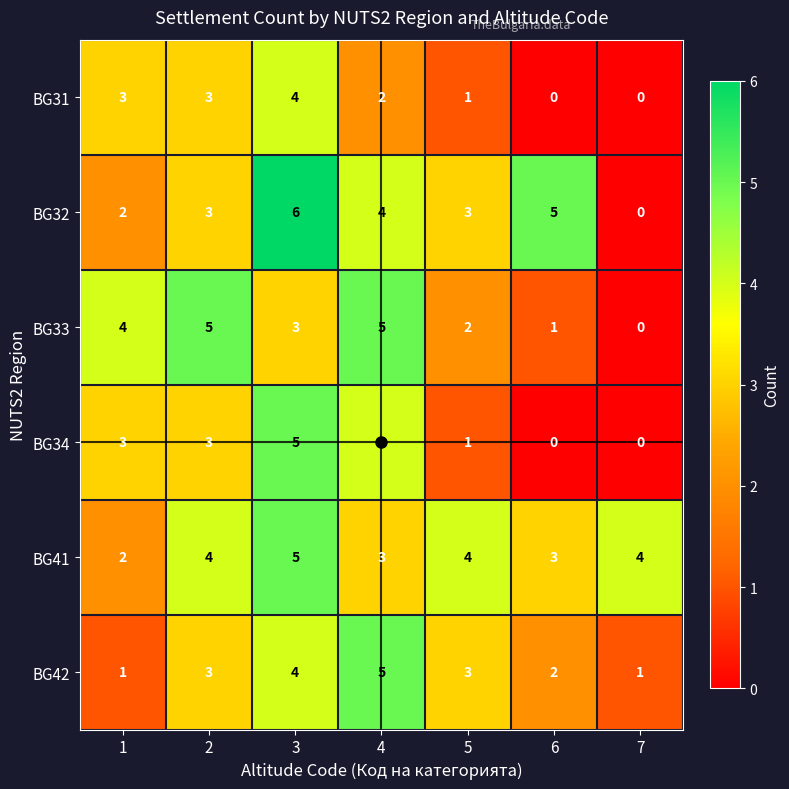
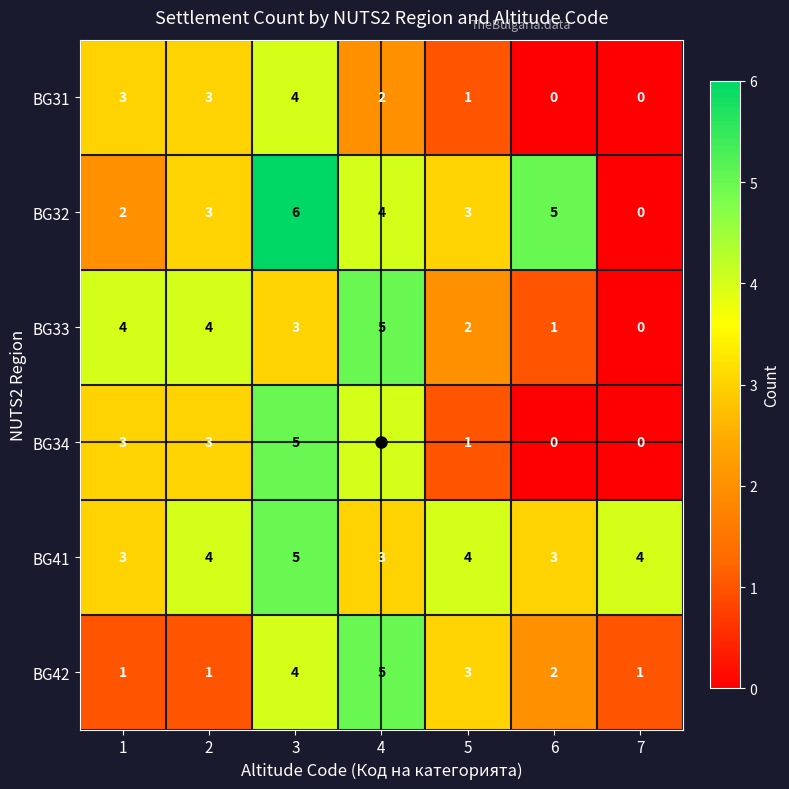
  {
    "BG31": {
      "1": 3,
      "2": 3,
      "3": 4,
      "4": 2,
      "5": 1,
      "6": 0,
      "7": 0
    },
    "BG32": {
      "1": 2,
      "2": 3,
      "3": 6,
      "4": 4,
      "5": 3,
      "6": 5,
      "7": 0
    },
    "BG33": {
      "1": 4,
-     "2": 5,
+     "2": 4,
      "3": 3,
      "4": 5,
      "5": 2,
      "6": 1,
      "7": 0
    },
    "BG34": {
      "1": 3,
      "2": 3,
      "3": 5,
      "5": 1,
      "6": 0,
      "7": 0
    },
    "BG41": {
-     "1": 2,
+     "1": 3,
      "2": 4,
      "3": 5,
      "4": 3,
      "5": 4,
      "6": 3,
      "7": 4
    },
    "BG42": {
      "1": 1,
-     "2": 3,
+     "2": 1,
      "3": 4,
      "4": 5,
      "5": 3,
      "6": 2,
      "7": 1
    }
  }
